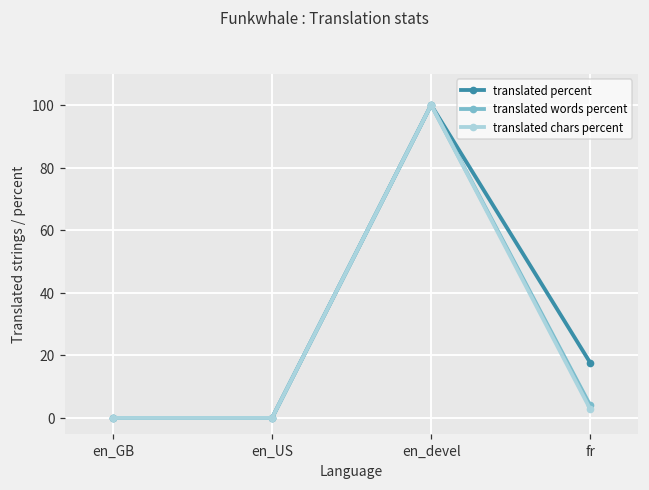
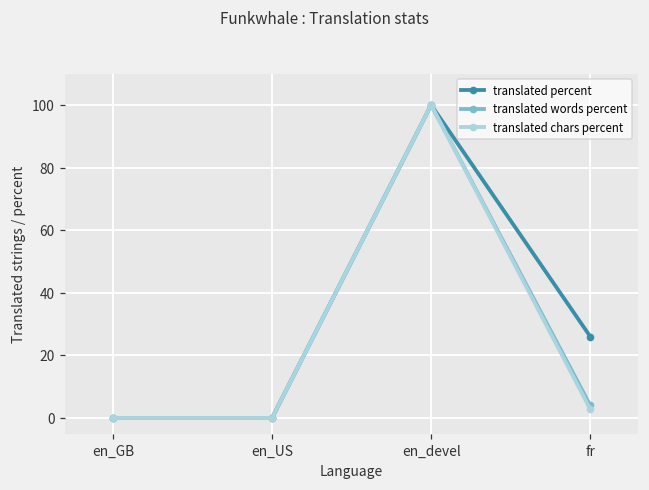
  {
    "translated percent": {
-     "fr": 18
+     "fr": 26
    }
  }
